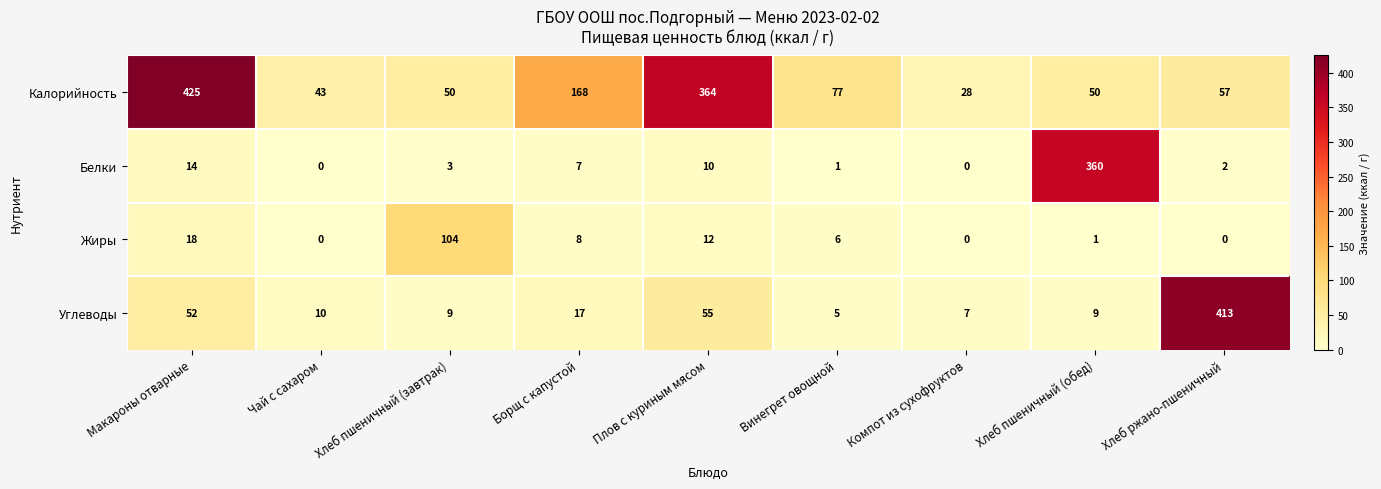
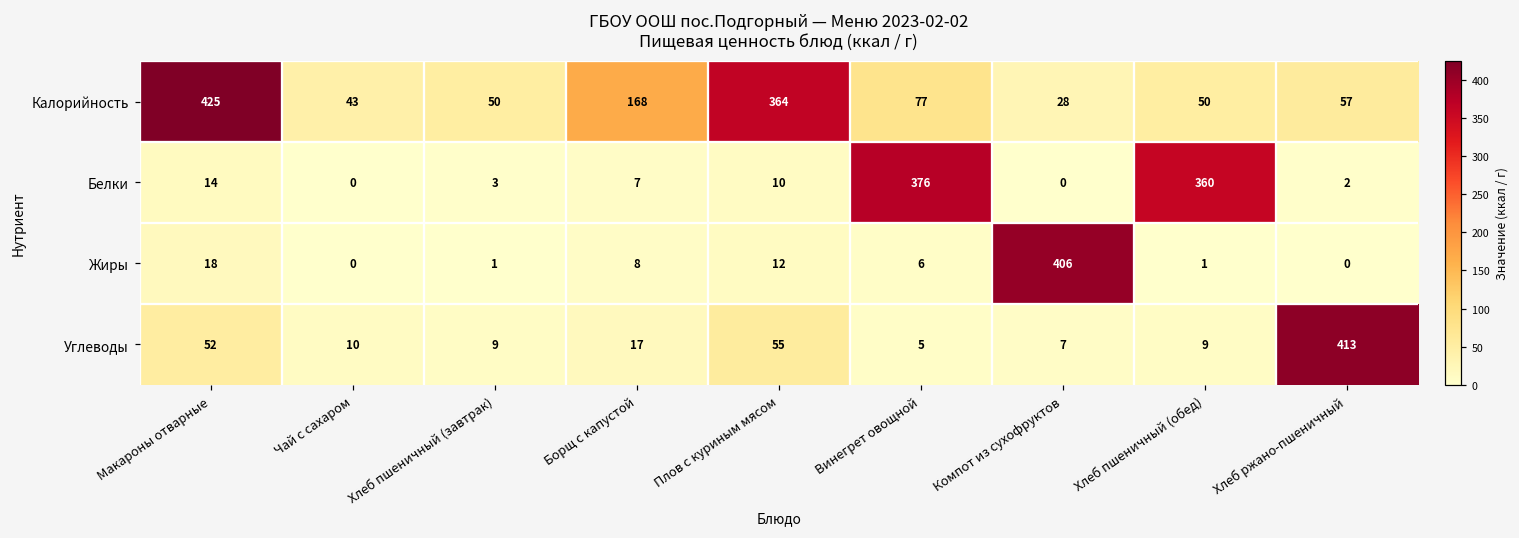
  {
    "Калорийность": {
      "Макароны отварные": 425,
      "Чай с сахаром": 43,
      "Хлеб пшеничный (завтрак)": 50,
      "Борщ с капустой": 168,
      "Плов с куриным мясом": 364,
      "Винегрет овощной": 77,
      "Компот из сухофруктов": 28,
      "Хлеб пшеничный (обед)": 50,
      "Хлеб ржано-пшеничный": 57
    },
    "Белки": {
      "Макароны отварные": 14,
      "Чай с сахаром": 0,
      "Хлеб пшеничный (завтрак)": 3,
      "Борщ с капустой": 7,
      "Плов с куриным мясом": 10,
-     "Винегрет овощной": 1,
+     "Винегрет овощной": 376,
      "Компот из сухофруктов": 0,
      "Хлеб пшеничный (обед)": 360,
      "Хлеб ржано-пшеничный": 2
    },
    "Жиры": {
      "Макароны отварные": 18,
      "Чай с сахаром": 0,
-     "Хлеб пшеничный (завтрак)": 104,
+     "Хлеб пшеничный (завтрак)": 1,
      "Борщ с капустой": 8,
      "Плов с куриным мясом": 12,
      "Винегрет овощной": 6,
-     "Компот из сухофруктов": 0,
+     "Компот из сухофруктов": 406,
      "Хлеб пшеничный (обед)": 1,
      "Хлеб ржано-пшеничный": 0
    },
    "Углеводы": {
      "Макароны отварные": 52,
      "Чай с сахаром": 10,
      "Хлеб пшеничный (завтрак)": 9,
      "Борщ с капустой": 17,
      "Плов с куриным мясом": 55,
      "Винегрет овощной": 5,
      "Компот из сухофруктов": 7,
      "Хлеб пшеничный (обед)": 9,
      "Хлеб ржано-пшеничный": 413
    }
  }
